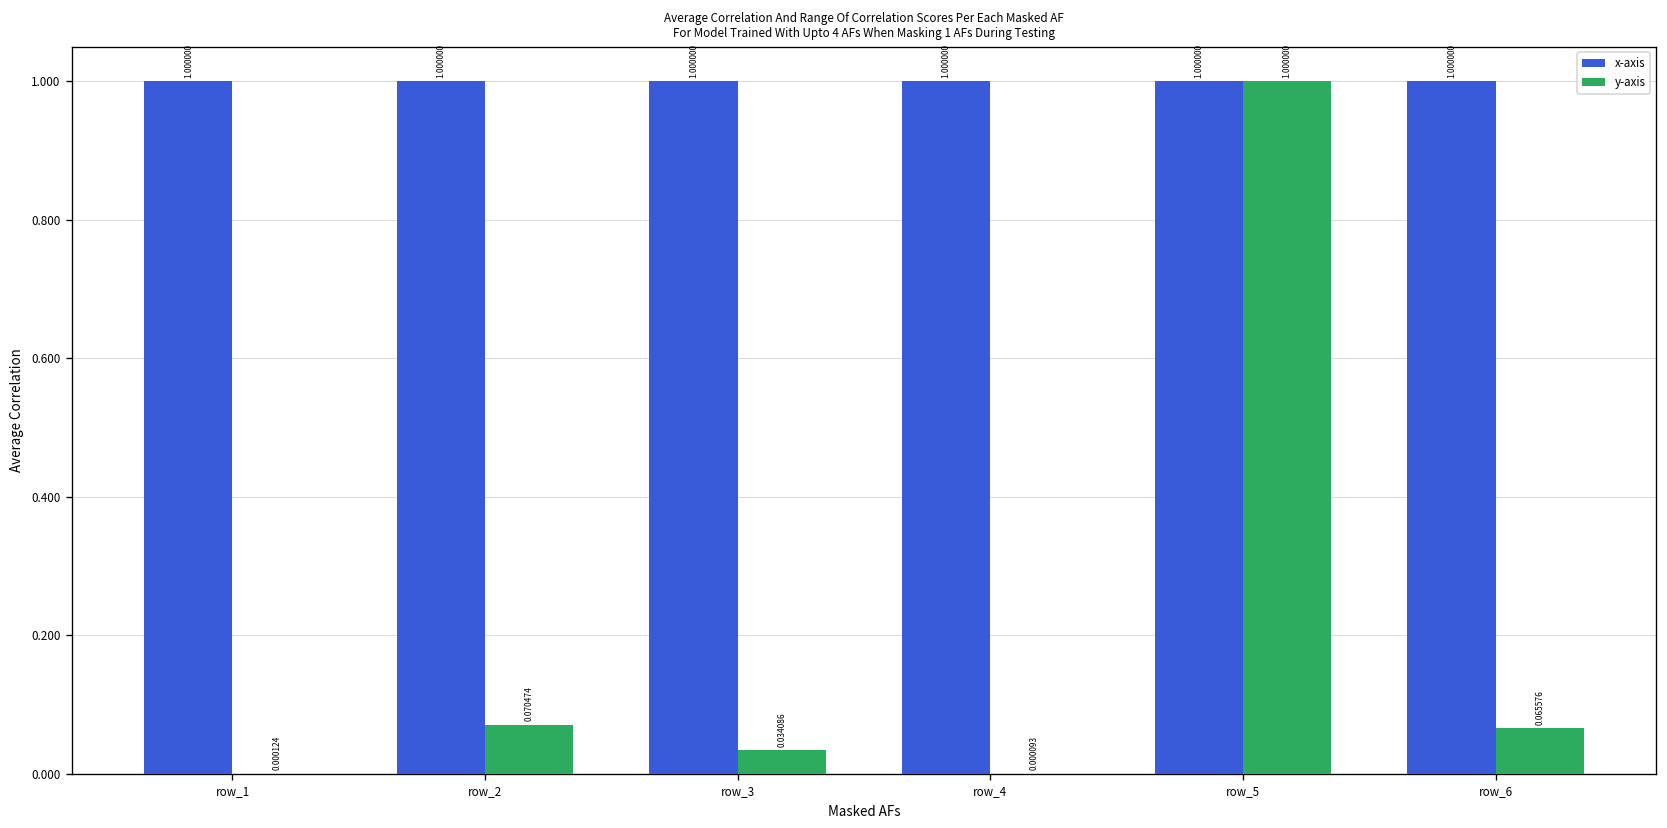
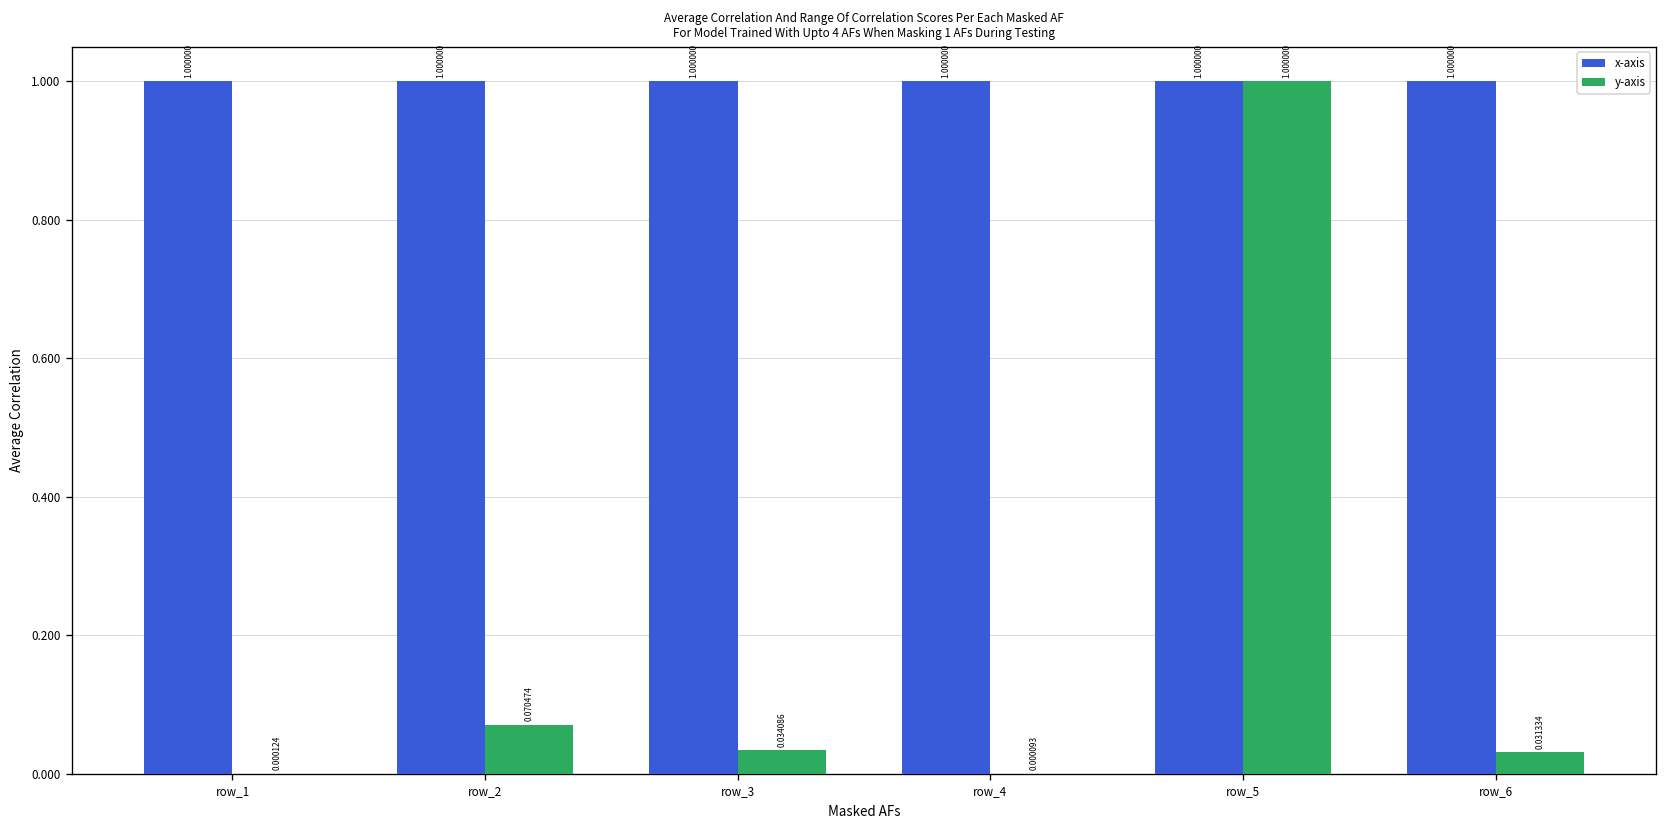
  {
    "x-axis": {
      "row_1": 1.000000,
      "row_2": 1.000000,
      "row_3": 1.000000,
      "row_4": 1.000000,
      "row_5": 1.000000,
      "row_6": 1.000000
    },
    "y-axis": {
      "row_1": 0.000124,
      "row_2": 0.070474,
      "row_3": 0.034086,
      "row_4": 0.000093,
      "row_5": 1.000000,
-     "row_6": 0.065576
+     "row_6": 0.031334
    }
  }
